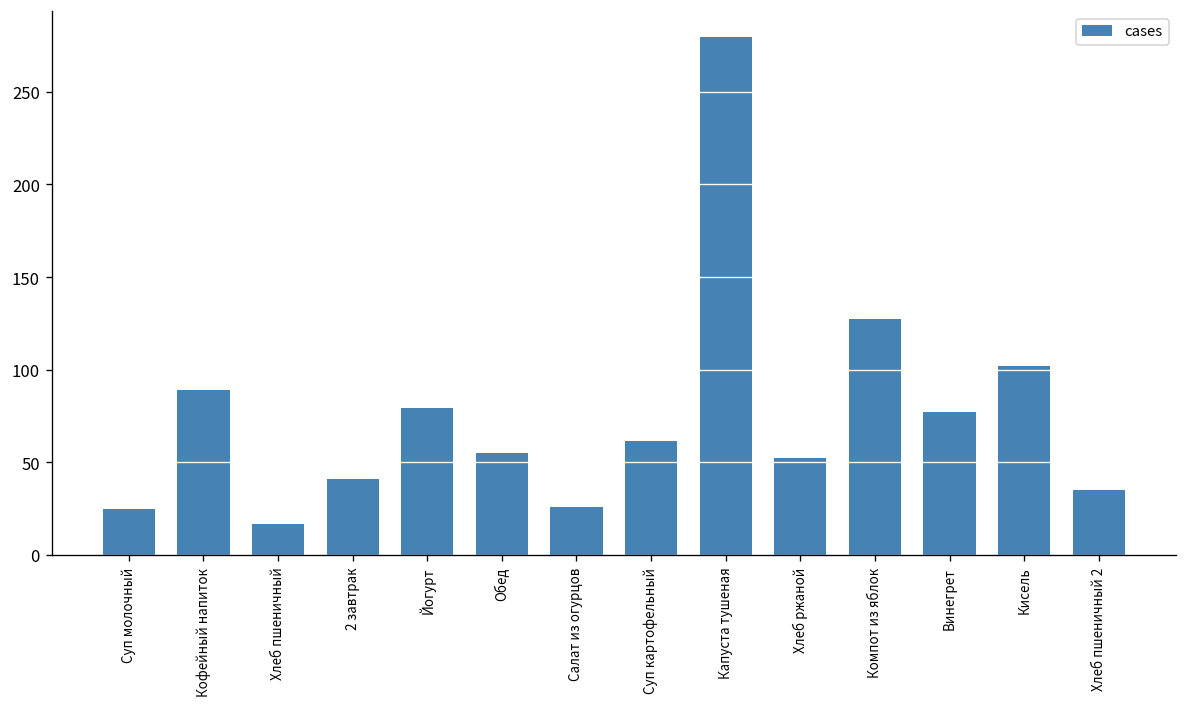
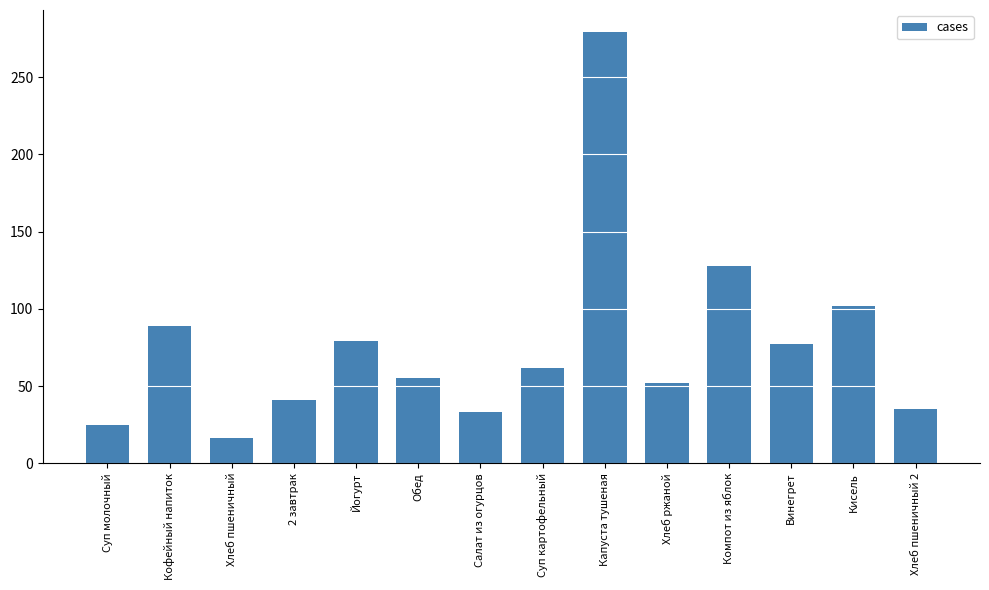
  {
    "Суп молочный": 25,
    "Кофейный напиток": 89,
    "Хлеб пшеничный": 17,
    "2 завтрак": 41,
    "Йогурт": 79,
    "Обед": 55,
-   "Салат из огурцов": 26,
+   "Салат из огурцов": 33,
    "Суп картофельный": 62,
    "Капуста тушеная": 280,
    "Хлеб ржаной": 52,
    "Компот из яблок": 128,
    "Винегрет": 77,
    "Кисель": 102,
    "Хлеб пшеничный 2": 35
  }
